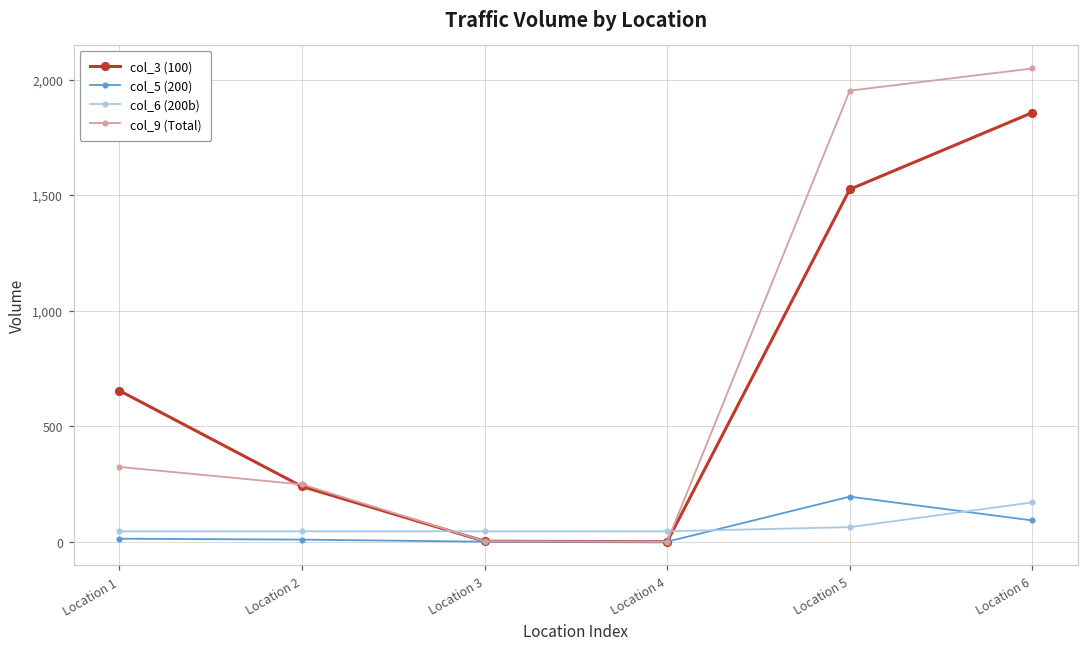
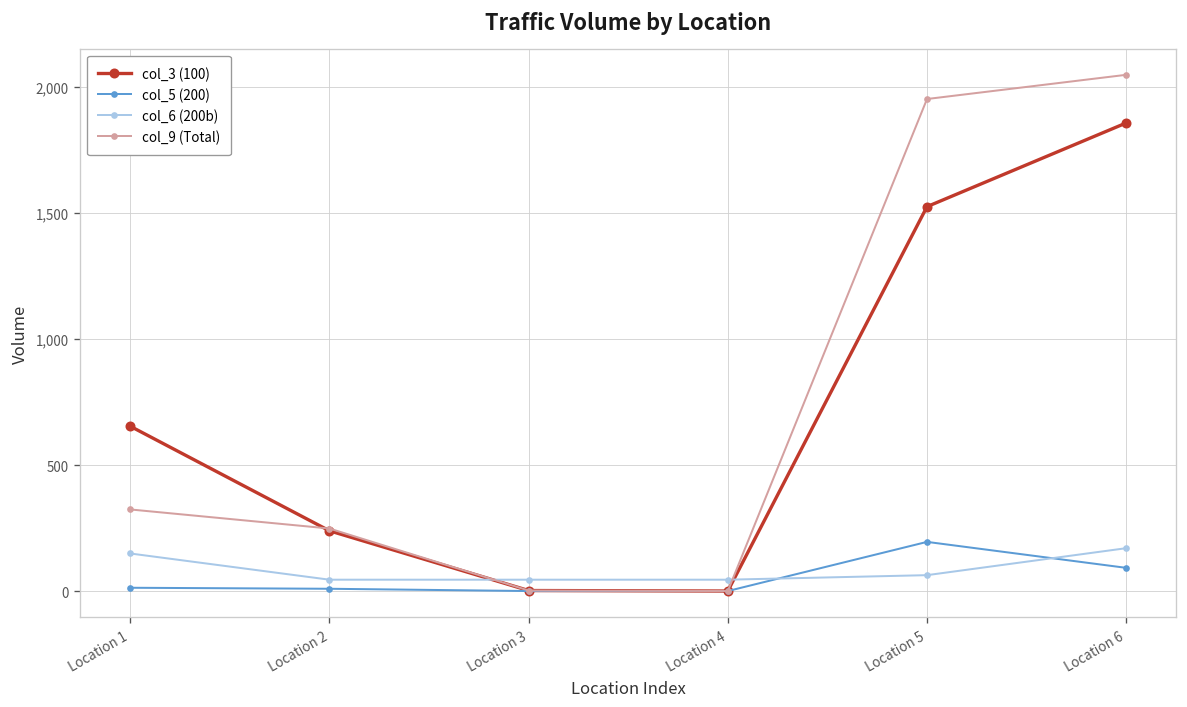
  {
    "col_3 (100)": {
      "Location 1": "650",
      "Location 5": "1,530",
      "Location 6": "1,860"
    },
    "col_5 (200)": {
      "Location 1": "10",
      "Location 2": "10",
      "Location 5": "200",
      "Location 6": "90"
    },
    "col_6 (200b)": {
-     "Location 1": "50",
+     "Location 1": "150",
      "Location 2": "50",
      "Location 3": "50",
      "Location 4": "50",
      "Location 5": "60",
      "Location 6": "170"
    },
    "col_9 (Total)": {
      "Location 1": "320",
      "Location 5": "1,950",
      "Location 6": "2,050"
    }
  }
